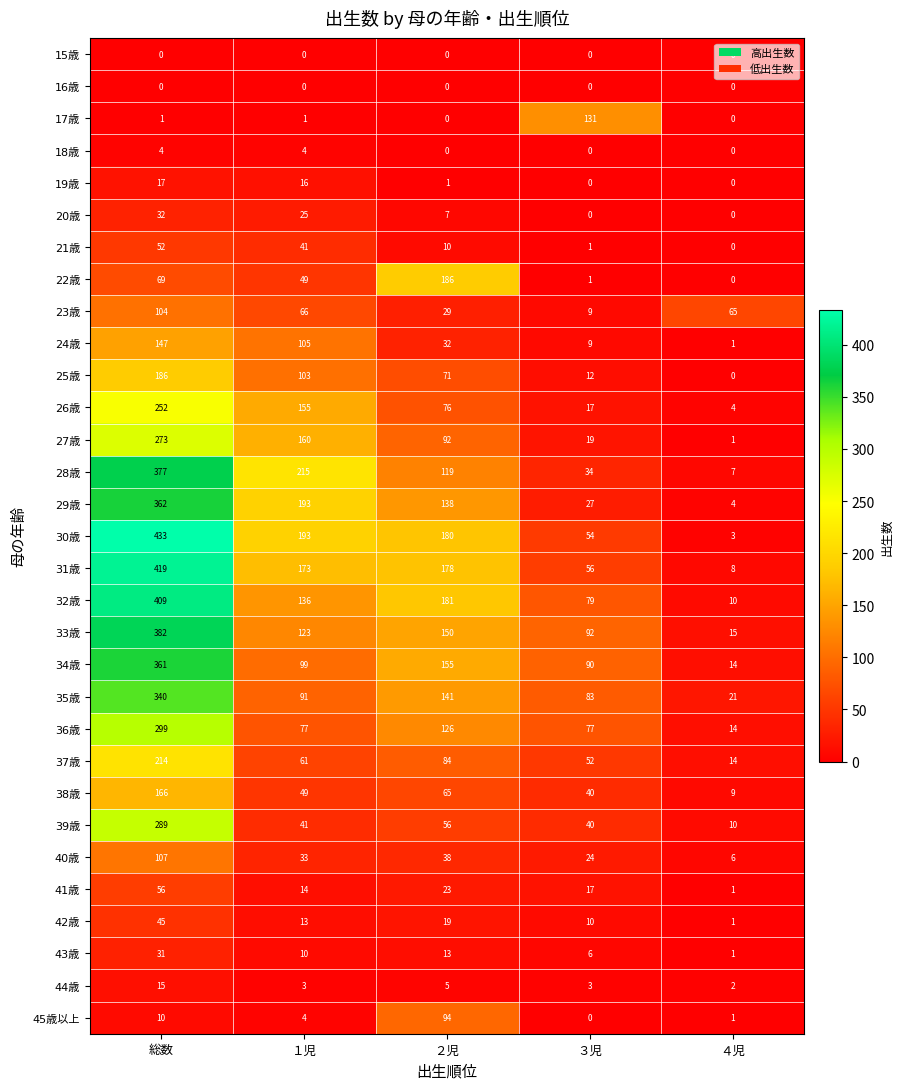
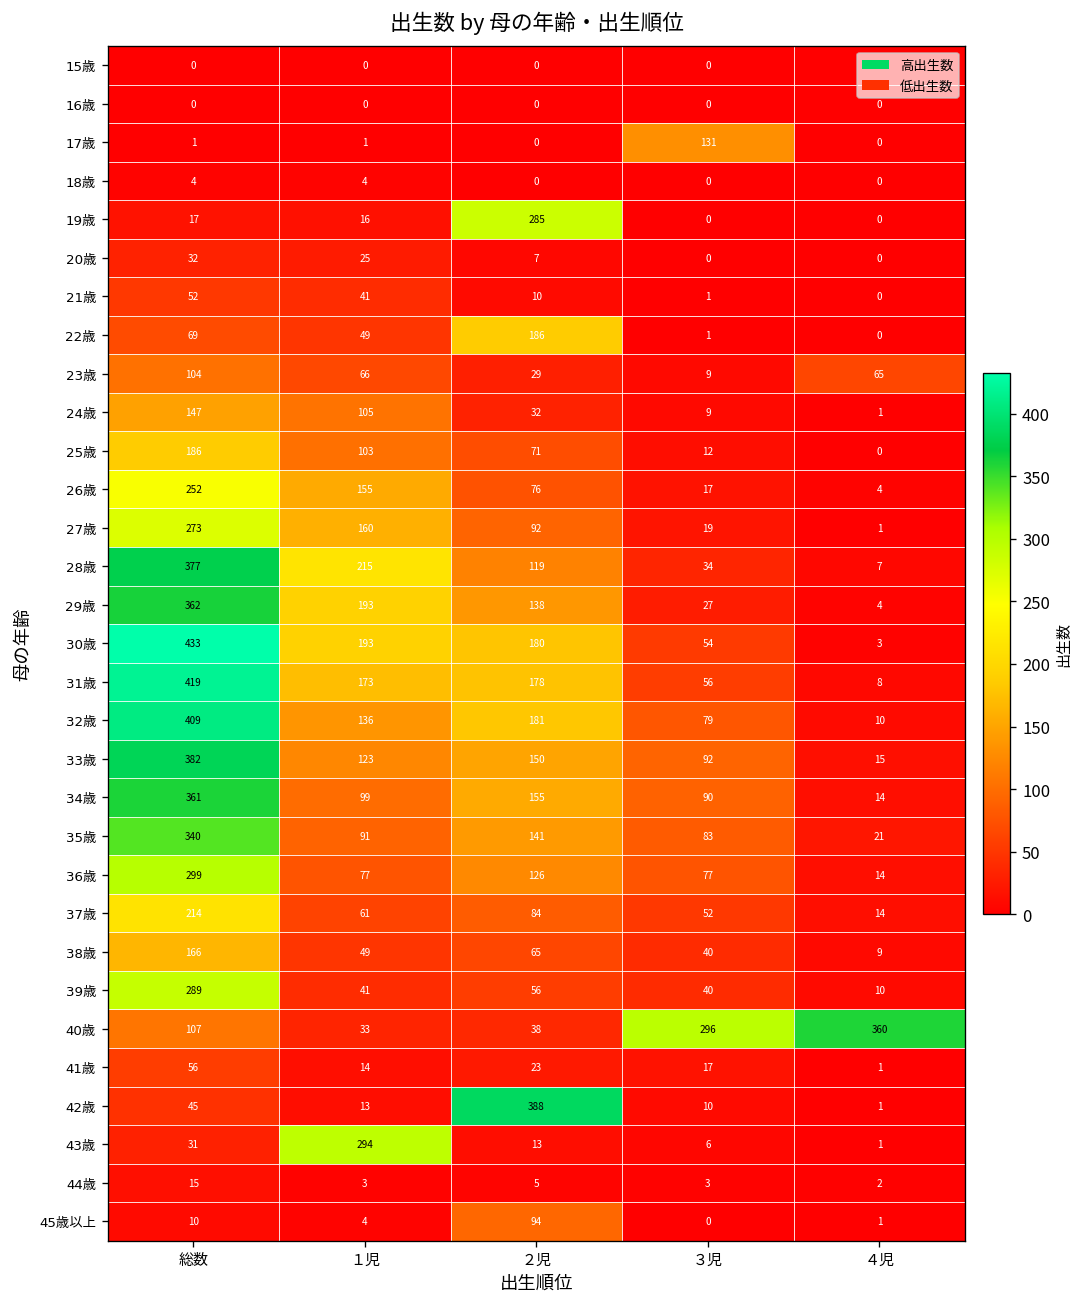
  {
    "15歳": {
      "総数": 0,
      "１児": 0,
      "２児": 0,
      "３児": 0
    },
    "16歳": {
      "総数": 0,
      "１児": 0,
      "２児": 0,
      "３児": 0,
      "４児": 0
    },
    "17歳": {
      "総数": 1,
      "１児": 1,
      "２児": 0,
      "３児": 131,
      "４児": 0
    },
    "18歳": {
      "総数": 4,
      "１児": 4,
      "２児": 0,
      "３児": 0,
      "４児": 0
    },
    "19歳": {
      "総数": 17,
      "１児": 16,
-     "２児": 1,
+     "２児": 285,
      "３児": 0,
      "４児": 0
    },
    "20歳": {
      "総数": 32,
      "１児": 25,
      "２児": 7,
      "３児": 0,
      "４児": 0
    },
    "21歳": {
      "総数": 52,
      "１児": 41,
      "２児": 10,
      "３児": 1,
      "４児": 0
    },
    "22歳": {
      "総数": 69,
      "１児": 49,
      "２児": 186,
      "３児": 1,
      "４児": 0
    },
    "23歳": {
      "総数": 104,
      "１児": 66,
      "２児": 29,
      "３児": 9,
      "４児": 65
    },
    "24歳": {
      "総数": 147,
      "１児": 105,
      "２児": 32,
      "３児": 9,
      "４児": 1
    },
    "25歳": {
      "総数": 186,
      "１児": 103,
      "２児": 71,
      "３児": 12,
      "４児": 0
    },
    "26歳": {
      "総数": 252,
      "１児": 155,
      "２児": 76,
      "３児": 17,
      "４児": 4
    },
    "27歳": {
      "総数": 273,
      "１児": 160,
      "２児": 92,
      "３児": 19,
      "４児": 1
    },
    "28歳": {
      "総数": 377,
      "１児": 215,
      "２児": 119,
      "３児": 34,
      "４児": 7
    },
    "29歳": {
      "総数": 362,
      "１児": 193,
      "２児": 138,
      "３児": 27,
      "４児": 4
    },
    "30歳": {
      "総数": 433,
      "１児": 193,
      "２児": 180,
      "３児": 54,
      "４児": 3
    },
    "31歳": {
      "総数": 419,
      "１児": 173,
      "２児": 178,
      "３児": 56,
      "４児": 8
    },
    "32歳": {
      "総数": 409,
      "１児": 136,
      "２児": 181,
      "３児": 79,
      "４児": 10
    },
    "33歳": {
      "総数": 382,
      "１児": 123,
      "２児": 150,
      "３児": 92,
      "４児": 15
    },
    "34歳": {
      "総数": 361,
      "１児": 99,
      "２児": 155,
      "３児": 90,
      "４児": 14
    },
    "35歳": {
      "総数": 340,
      "１児": 91,
      "２児": 141,
      "３児": 83,
      "４児": 21
    },
    "36歳": {
      "総数": 299,
      "１児": 77,
      "２児": 126,
      "３児": 77,
      "４児": 14
    },
    "37歳": {
      "総数": 214,
      "１児": 61,
      "２児": 84,
      "３児": 52,
      "４児": 14
    },
    "38歳": {
      "総数": 166,
      "１児": 49,
      "２児": 65,
      "３児": 40,
      "４児": 9
    },
    "39歳": {
      "総数": 289,
      "１児": 41,
      "２児": 56,
      "３児": 40,
      "４児": 10
    },
    "40歳": {
      "総数": 107,
      "１児": 33,
      "２児": 38,
-     "３児": 24,
-     "４児": 6
+     "３児": 296,
+     "４児": 360
    },
    "41歳": {
      "総数": 56,
      "１児": 14,
      "２児": 23,
      "３児": 17,
      "４児": 1
    },
    "42歳": {
      "総数": 45,
      "１児": 13,
-     "２児": 19,
+     "２児": 388,
      "３児": 10,
      "４児": 1
    },
    "43歳": {
      "総数": 31,
-     "１児": 10,
+     "１児": 294,
      "２児": 13,
      "３児": 6,
      "４児": 1
    },
    "44歳": {
      "総数": 15,
      "１児": 3,
      "２児": 5,
      "３児": 3,
      "４児": 2
    },
    "45歳以上": {
      "総数": 10,
      "１児": 4,
      "２児": 94,
      "３児": 0,
      "４児": 1
    }
  }
